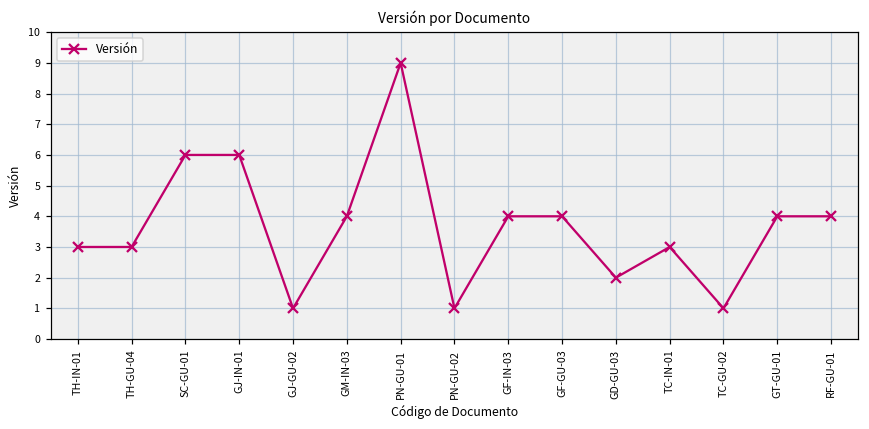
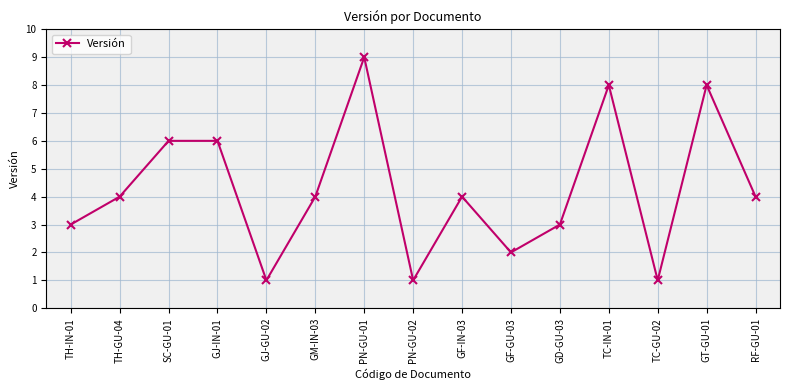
  {
    "TH-IN-01": 3,
-   "TH-GU-04": 3,
+   "TH-GU-04": 4,
    "SC-GU-01": 6,
    "GJ-IN-01": 6,
    "GJ-GU-02": 1,
    "GM-IN-03": 4,
    "PN-GU-01": 9,
    "PN-GU-02": 1,
    "GF-IN-03": 4,
-   "GF-GU-03": 4,
-   "GD-GU-03": 2,
-   "TC-IN-01": 3,
+   "GF-GU-03": 2,
+   "GD-GU-03": 3,
+   "TC-IN-01": 8,
    "TC-GU-02": 1,
-   "GT-GU-01": 4,
+   "GT-GU-01": 8,
    "RF-GU-01": 4
  }
